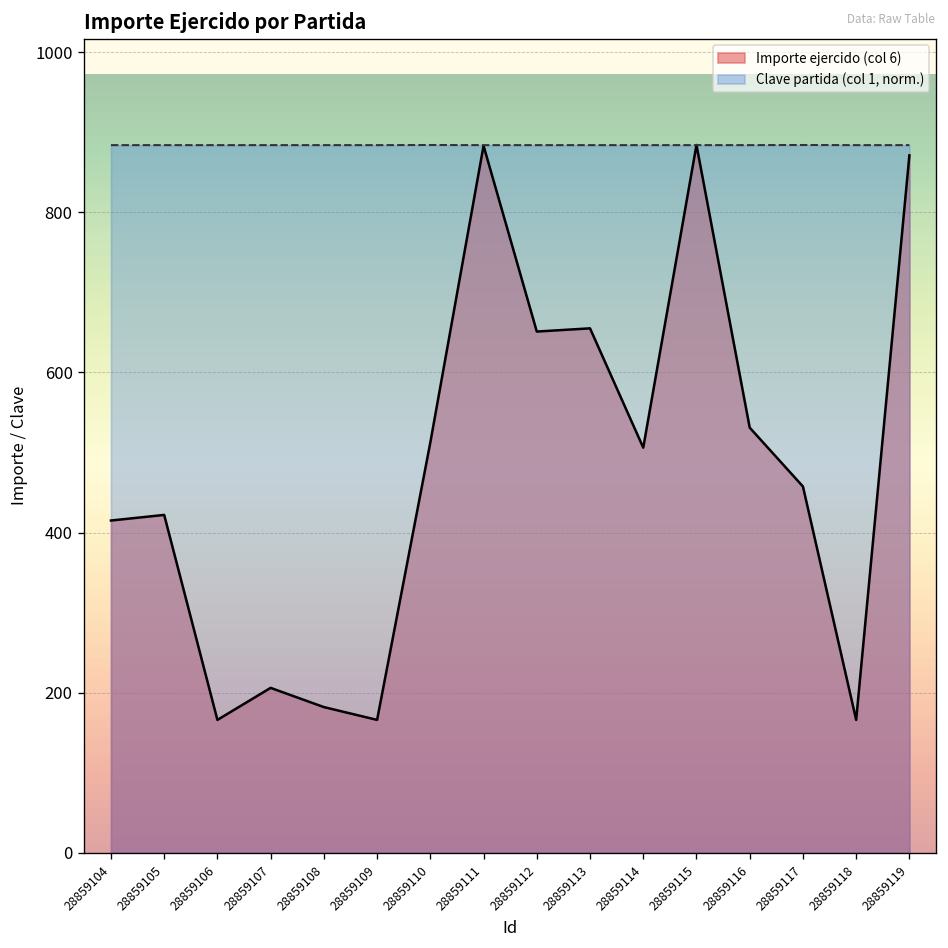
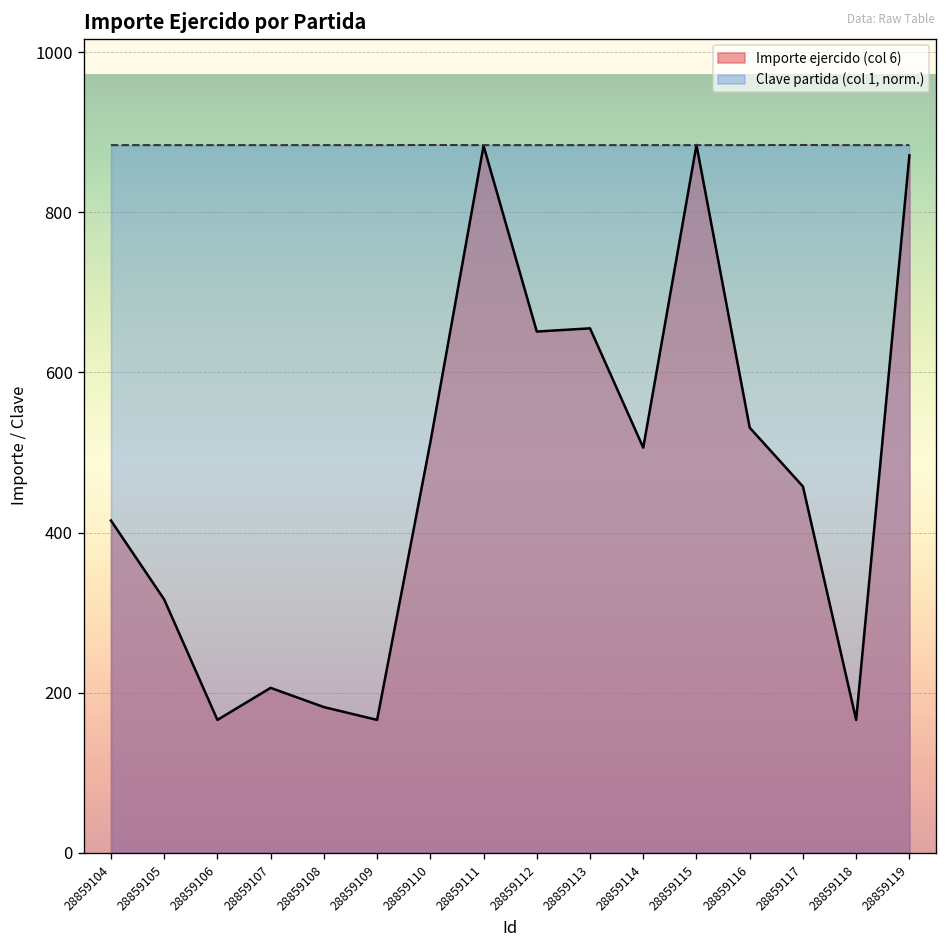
  {
    "Importe ejercido (col 6)": {
      "28859104": 420,
-     "28859105": 420,
+     "28859105": 320,
      "28859106": 170,
      "28859107": 210,
      "28859108": 180,
      "28859109": 170,
      "28859110": 510,
      "28859112": 650,
      "28859113": 660,
      "28859114": 510,
      "28859116": 530,
      "28859117": 460,
      "28859118": 170,
      "28859119": 870
    },
    "Clave partida (col 1, norm.)": {
      "28859104": 880,
      "28859105": 880,
      "28859106": 880,
      "28859107": 880,
      "28859108": 880,
      "28859109": 880,
      "28859110": 880,
      "28859112": 880,
      "28859113": 880,
      "28859114": 880,
      "28859116": 880,
      "28859117": 880,
      "28859118": 880,
      "28859119": 880
    }
  }
